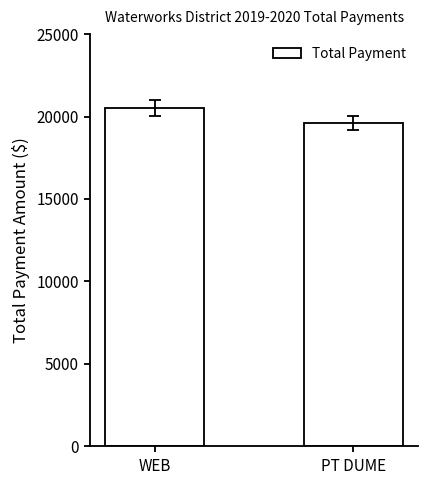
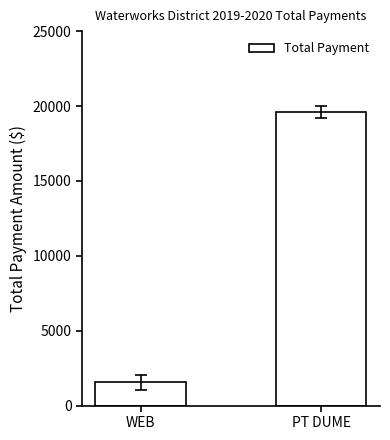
  {
    "Total Payment": {
-     "WEB": 20500,
+     "WEB": 1500,
      "PT DUME": 19600
    }
  }
